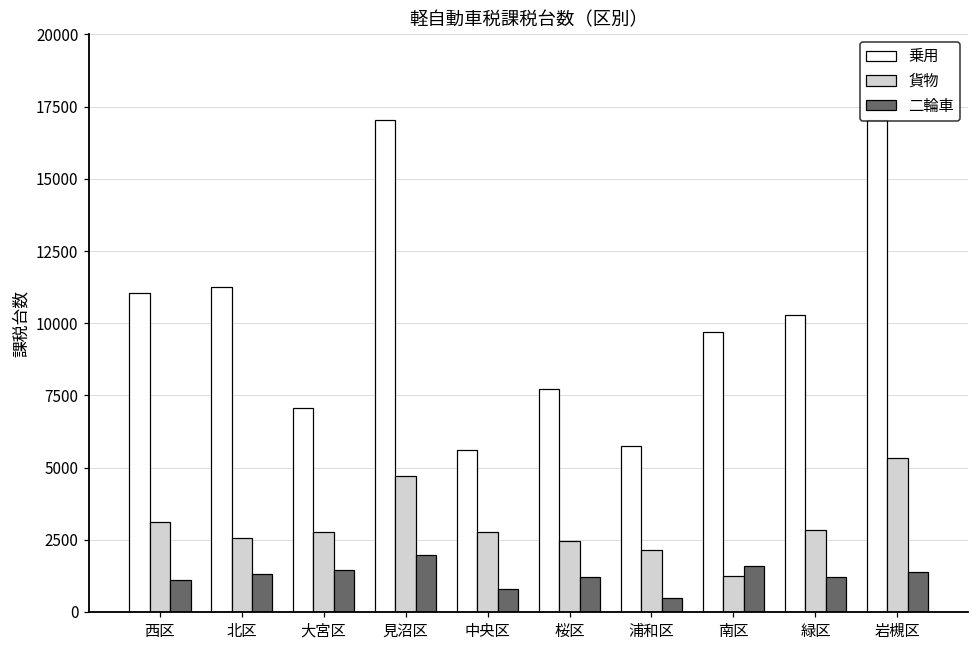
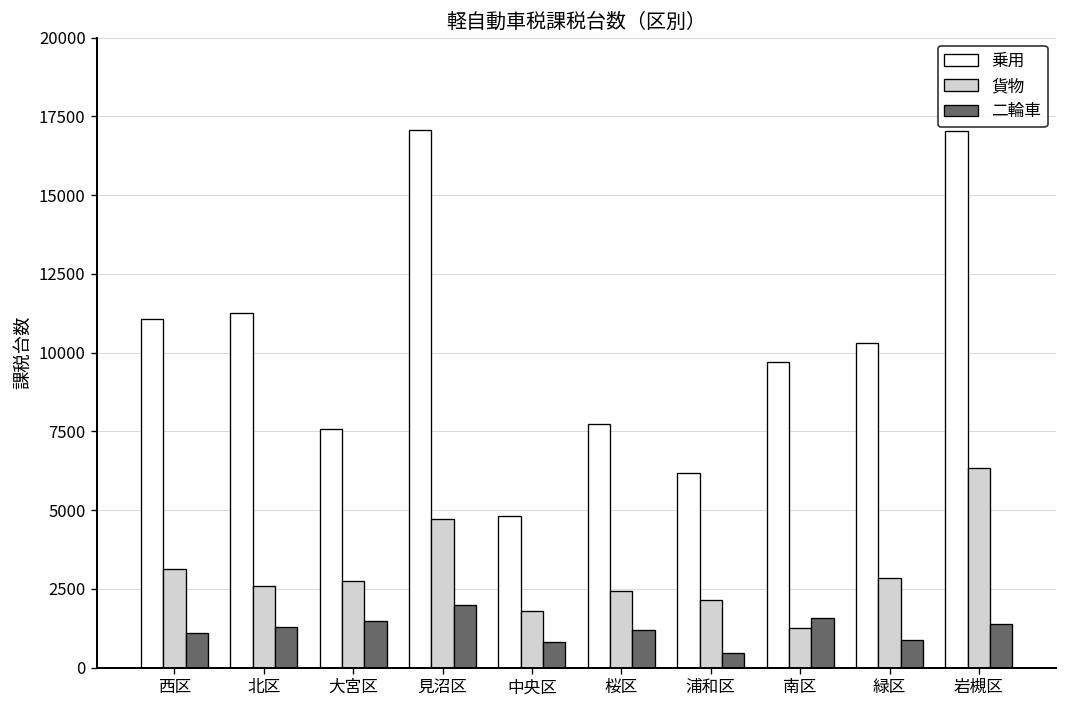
  {
    "乗用": {
      "西区": 11100,
      "北区": 11200,
-     "大宮区": 7100,
+     "大宮区": 7600,
      "見沼区": 17100,
-     "中央区": 5600,
+     "中央区": 4800,
      "桜区": 7700,
-     "浦和区": 5700,
+     "浦和区": 6200,
      "南区": 9700,
      "緑区": 10300,
      "岩槻区": 17000
    },
    "貨物": {
      "西区": 3100,
      "北区": 2600,
      "大宮区": 2800,
      "見沼区": 4700,
-     "中央区": 2800,
+     "中央区": 1800,
      "桜区": 2400,
      "浦和区": 2200,
      "南区": 1200,
      "緑区": 2900,
-     "岩槻区": 5300
+     "岩槻区": 6300
    },
    "二輪車": {
      "西区": 1100,
      "北区": 1300,
      "大宮区": 1500,
      "見沼区": 2000,
      "中央区": 800,
      "桜区": 1200,
      "浦和区": 500,
      "南区": 1600,
-     "緑区": 1200,
+     "緑区": 900,
      "岩槻区": 1400
    }
  }
